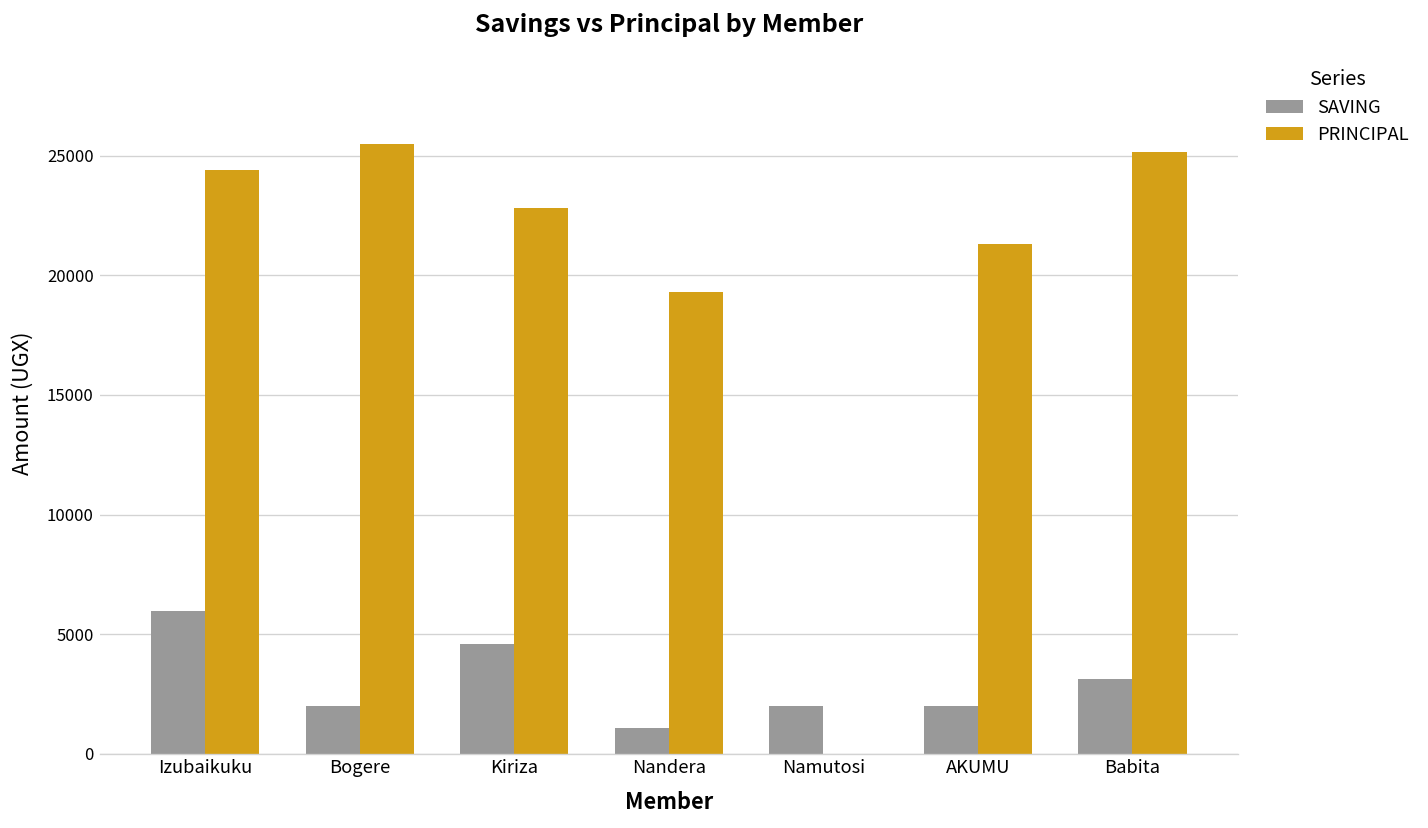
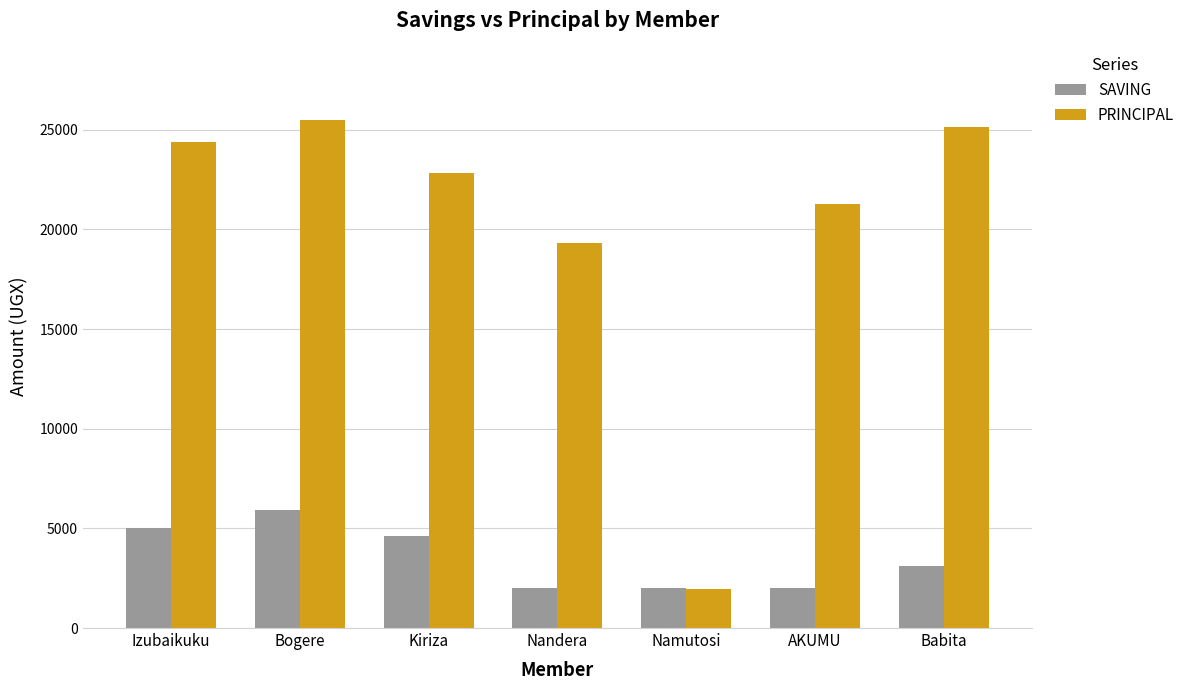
  {
    "SAVING": {
-     "Izubaikuku": 6000,
-     "Bogere": 2000,
+     "Izubaikuku": 5000,
+     "Bogere": 5900,
      "Kiriza": 4600,
-     "Nandera": 1100,
+     "Nandera": 2000,
      "Namutosi": 2000,
      "AKUMU": 2000,
      "Babita": 3100
    },
    "PRINCIPAL": {
      "Izubaikuku": 24400,
      "Bogere": 25500,
      "Kiriza": 22800,
      "Nandera": 19300,
-     "Namutosi": 0,
+     "Namutosi": 1900,
      "AKUMU": 21300,
      "Babita": 25200
    }
  }
